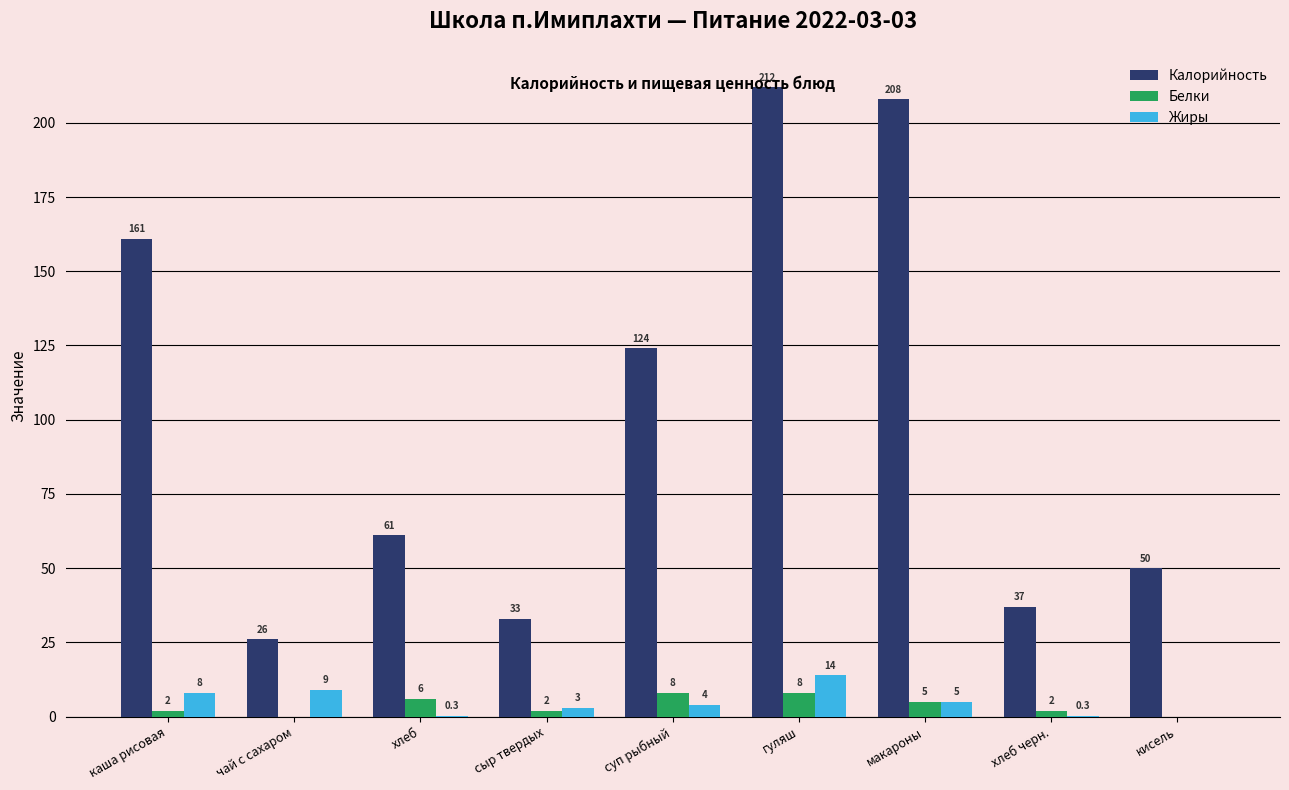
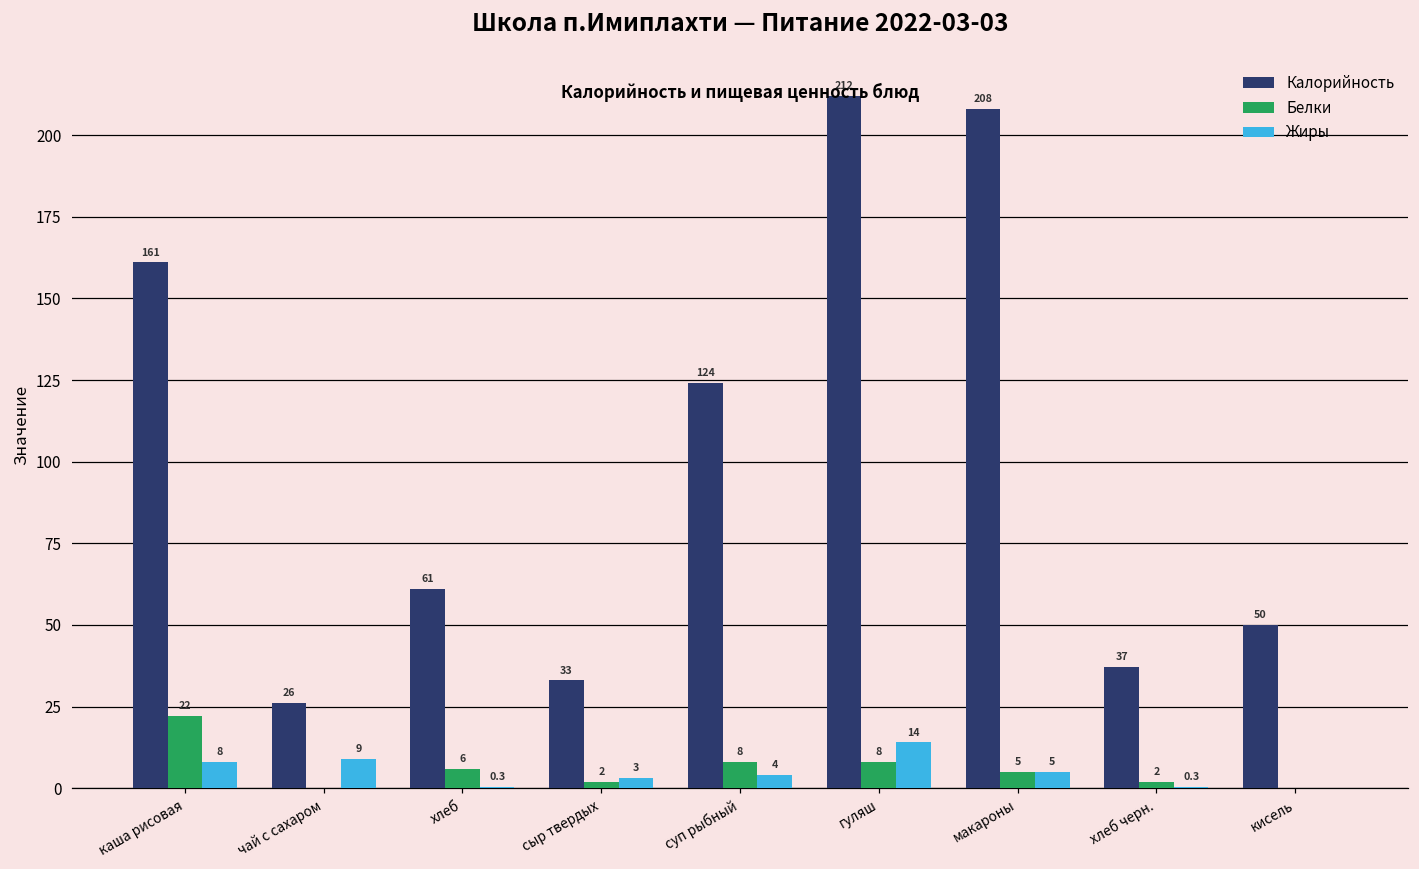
  {
    "Калорийность": {
      "каша рисовая": 161,
      "чай с сахаром": 26,
      "хлеб": 61,
      "сыр твердых": 33,
      "суп рыбный": 124,
      "макароны": 208,
      "хлеб черн.": 37,
      "кисель": 50
    },
    "Белки": {
-     "каша рисовая": 2,
+     "каша рисовая": 22,
      "хлеб": 6,
      "сыр твердых": 2,
      "суп рыбный": 8,
      "гуляш": 8,
      "макароны": 5,
      "хлеб черн.": 2
    },
    "Жиры": {
      "каша рисовая": 8,
      "чай с сахаром": 9,
      "хлеб": 0.3,
      "сыр твердых": 3,
      "суп рыбный": 4,
      "гуляш": 14,
      "макароны": 5,
      "хлеб черн.": 0.3
    }
  }
